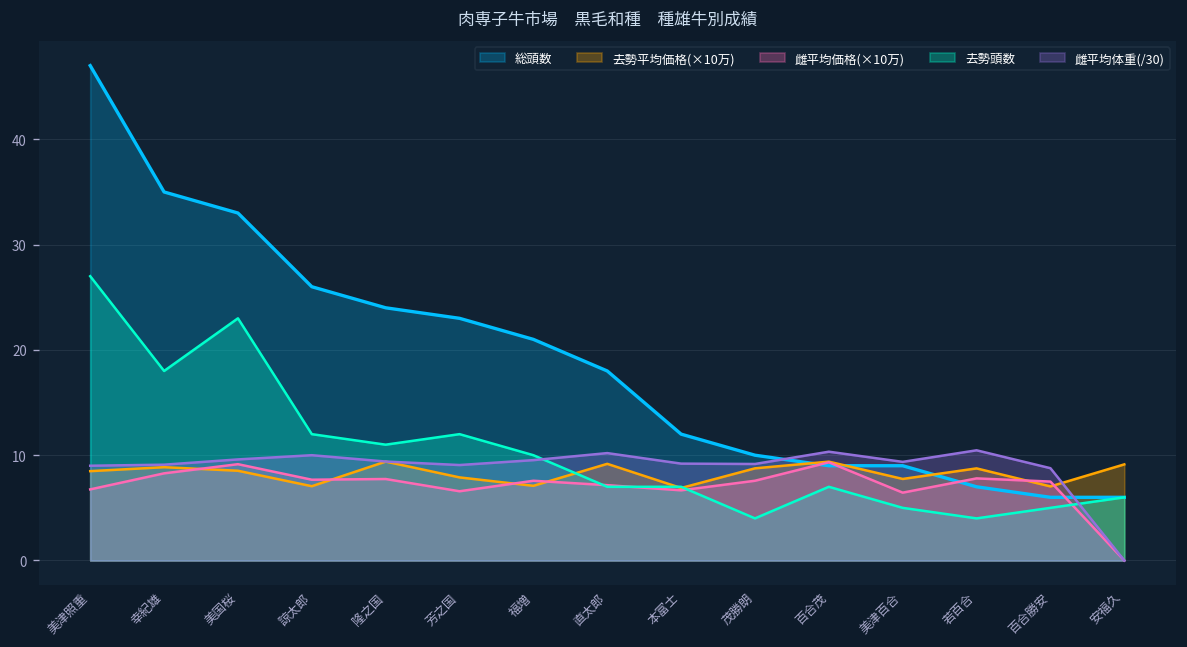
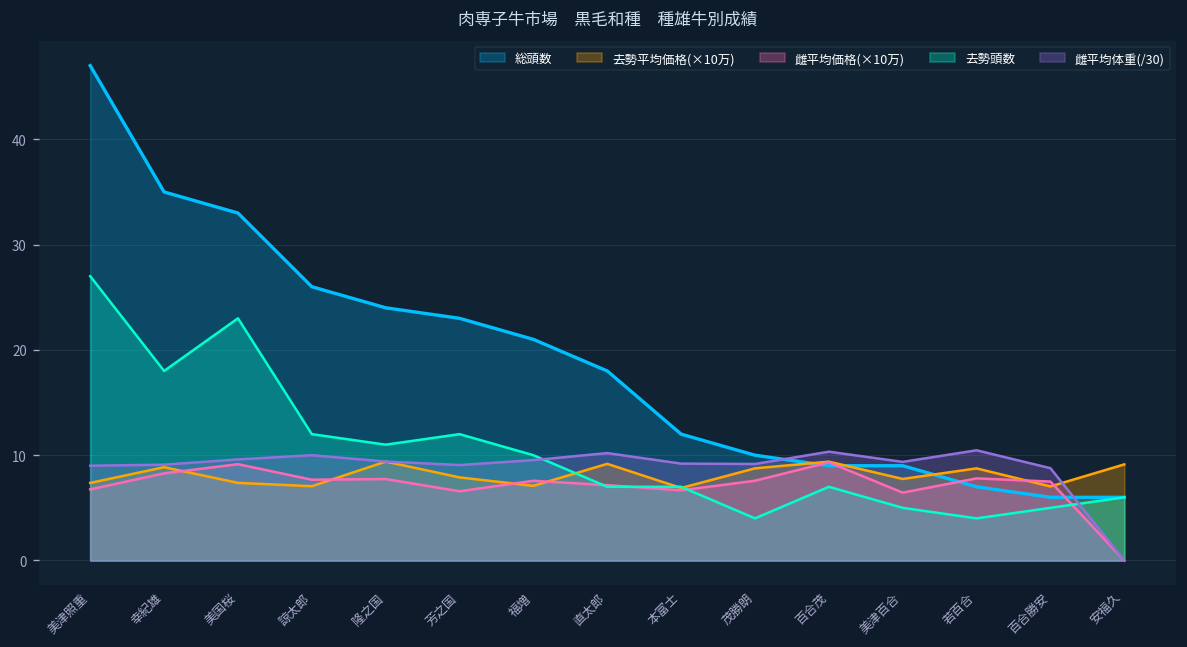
  {
    "去勢平均価格(×10万)": {
-     "美津照重": 8,
-     "美国桜": 9,
+     "美津照重": 7,
+     "美国桜": 7,
      "諒太郎": 7,
      "芳之国": 8,
      "福増": 7,
      "直太郎": 9,
      "茂勝朗": 9,
      "美津百合": 8,
      "若百合": 9,
      "百合勝安": 7,
      "安福久": 9
    }
  }
